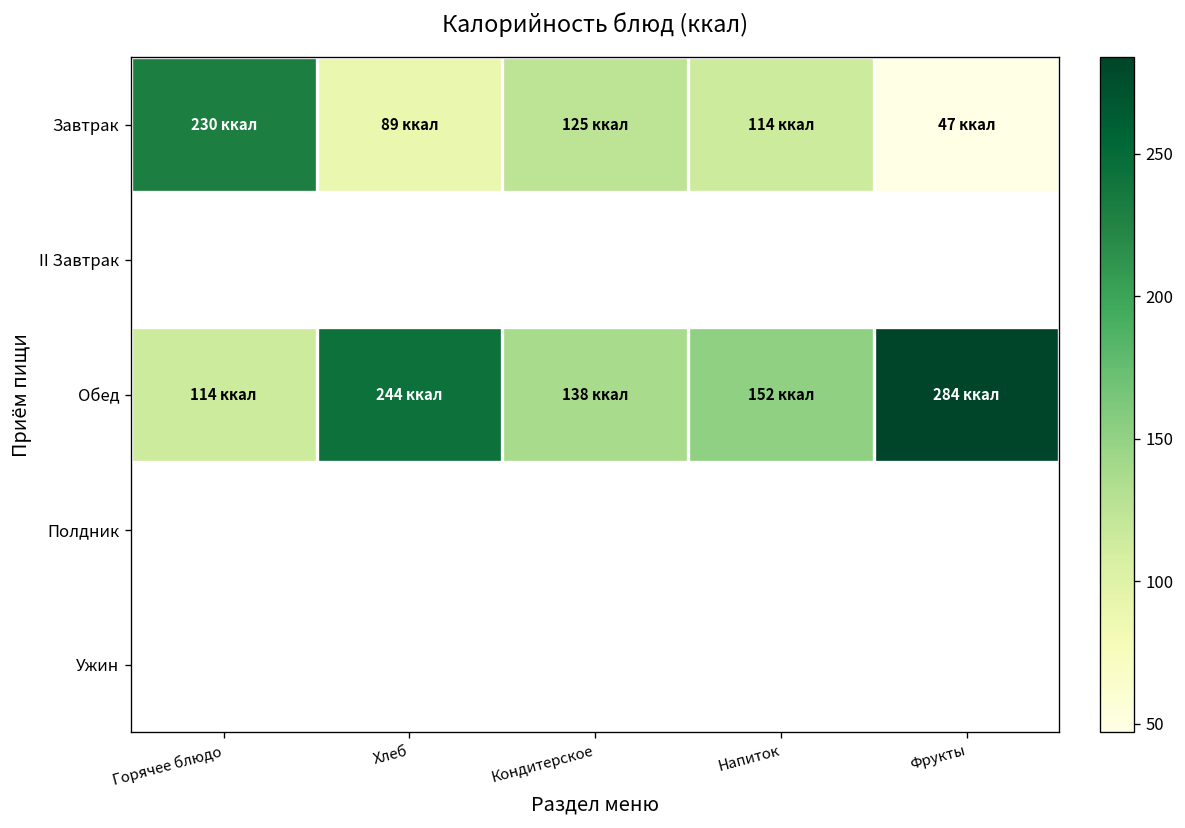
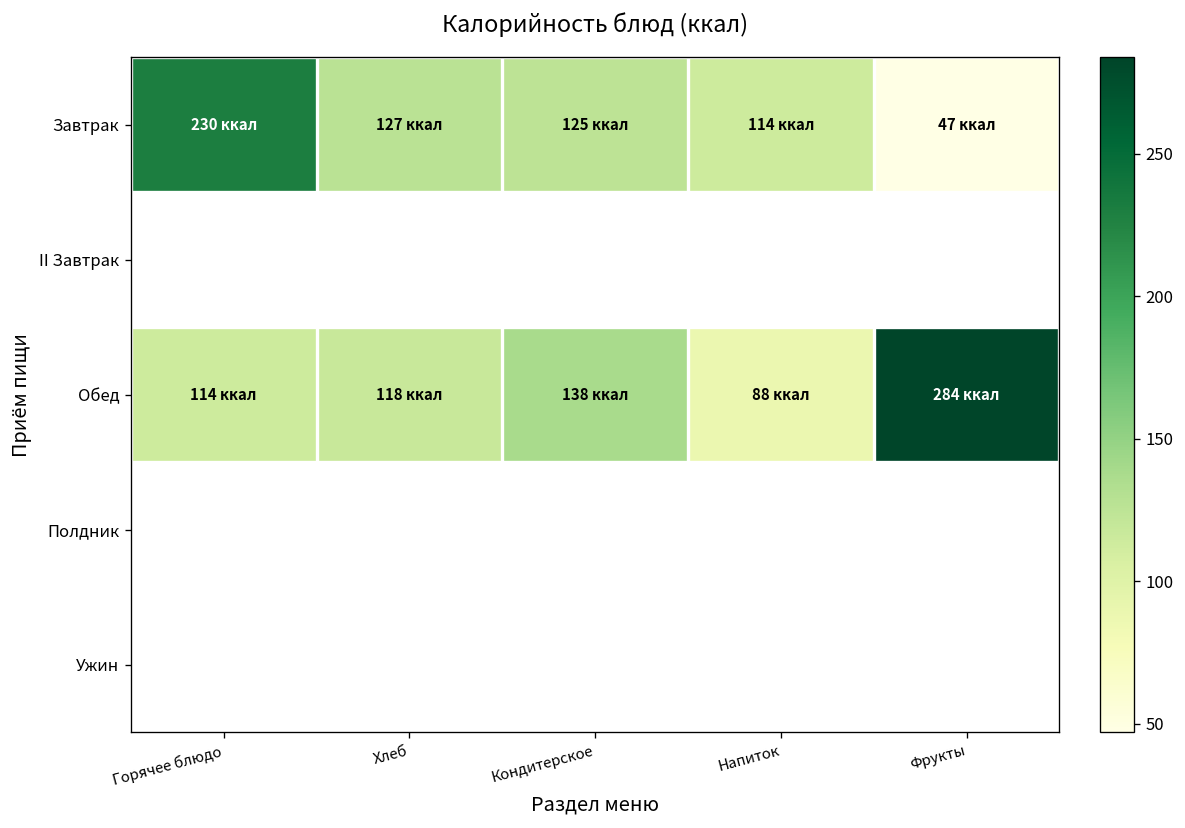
  {
    "Завтрак": {
      "Горячее блюдо": 230,
-     "Хлеб": 89,
+     "Хлеб": 127,
      "Кондитерское": 125,
      "Напиток": 114,
      "Фрукты": 47
    },
    "Обед": {
      "Горячее блюдо": 114,
-     "Хлеб": 244,
+     "Хлеб": 118,
      "Кондитерское": 138,
-     "Напиток": 152,
+     "Напиток": 88,
      "Фрукты": 284
    }
  }
